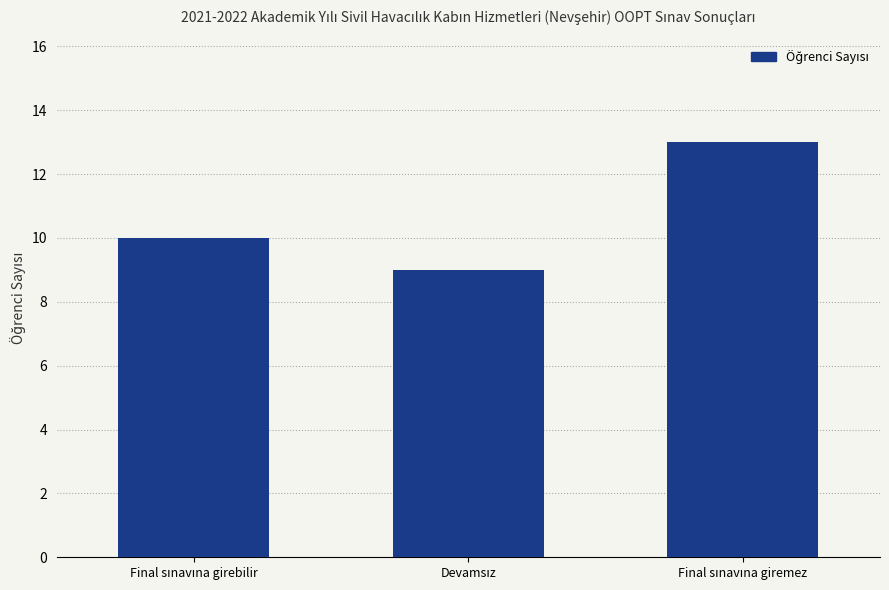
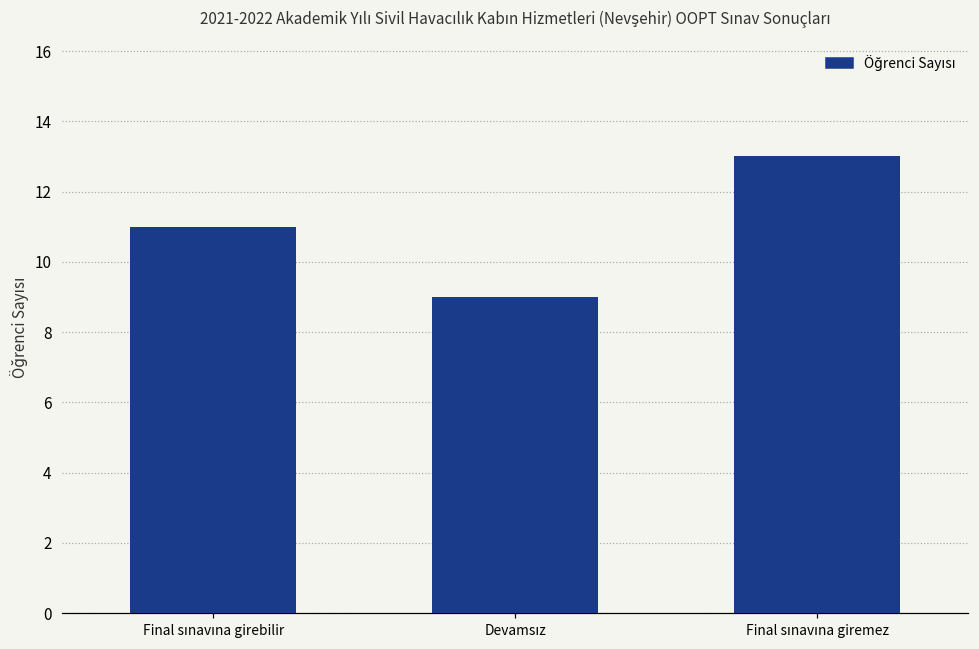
  {
-   "Final sınavına girebilir": 10,
+   "Final sınavına girebilir": 11,
    "Devamsız": 9,
    "Final sınavına giremez": 13
  }
